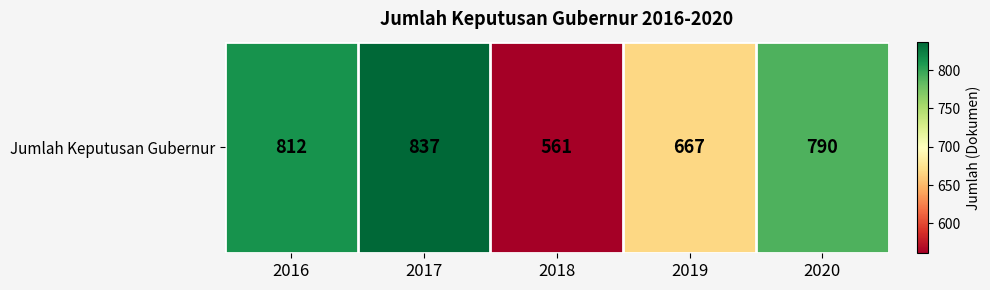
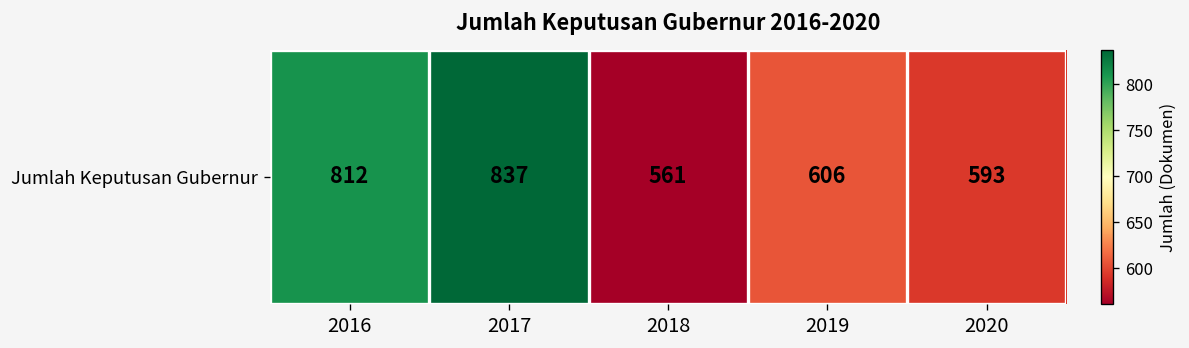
  {
    "Jumlah Keputusan Gubernur": {
      "2016": 812,
      "2017": 837,
      "2018": 561,
-     "2019": 667,
-     "2020": 790
+     "2019": 606,
+     "2020": 593
    }
  }
